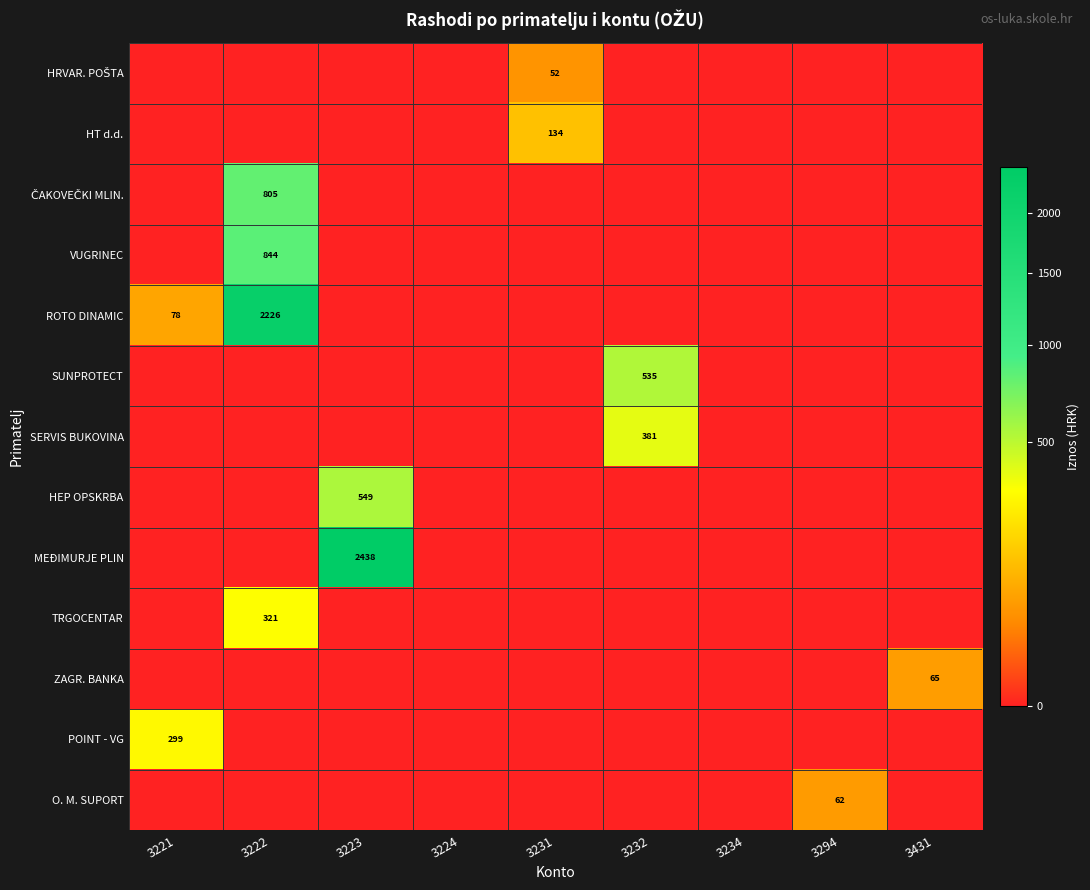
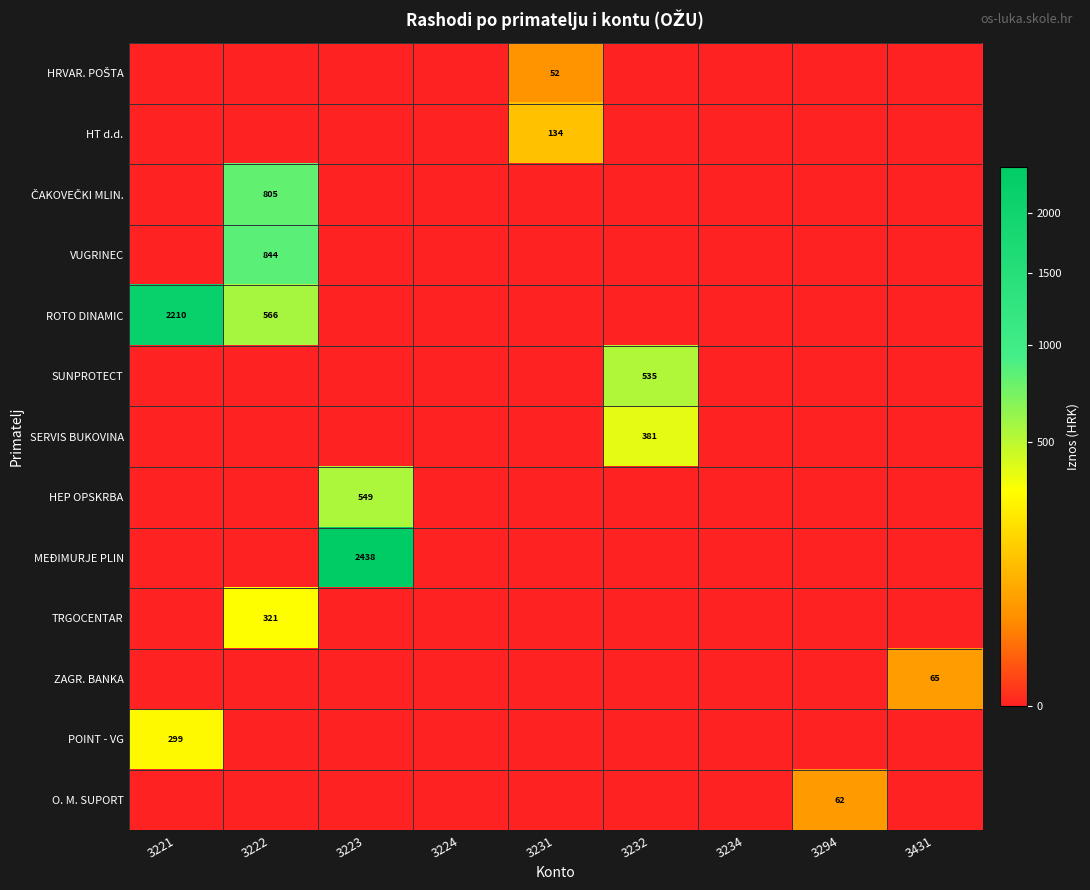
  {
    "HRVAR. POŠTA": {
      "3231": 52
    },
    "HT d.d.": {
      "3231": 134
    },
    "ČAKOVEČKI MLIN.": {
      "3222": 805
    },
    "VUGRINEC": {
      "3222": 844
    },
    "ROTO DINAMIC": {
-     "3221": 78,
-     "3222": 2226
+     "3221": 2210,
+     "3222": 566
    },
    "SUNPROTECT": {
      "3232": 535
    },
    "SERVIS BUKOVINA": {
      "3232": 381
    },
    "HEP OPSKRBA": {
      "3223": 549
    },
    "MEĐIMURJE PLIN": {
      "3223": 2438
    },
    "TRGOCENTAR": {
      "3222": 321
    },
    "ZAGR. BANKA": {
      "3431": 65
    },
    "POINT - VG": {
      "3221": 299
    },
    "O. M. SUPORT": {
      "3294": 62
    }
  }
